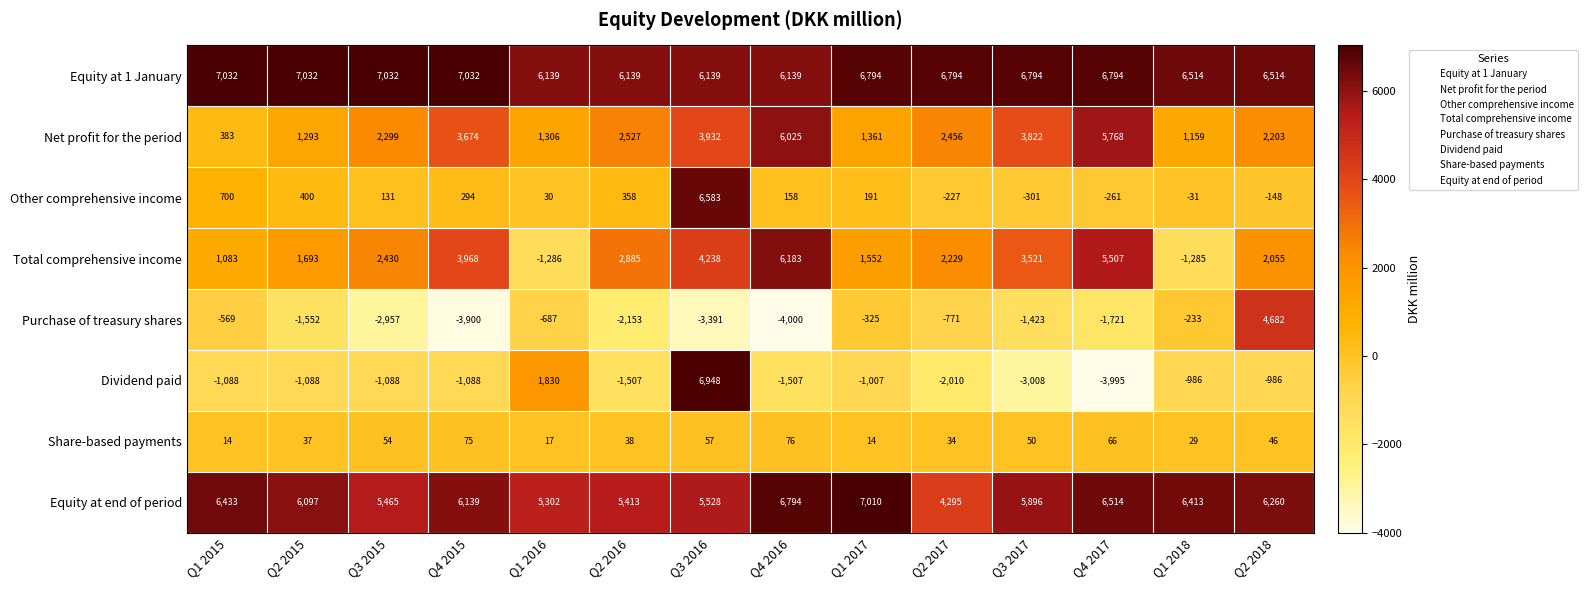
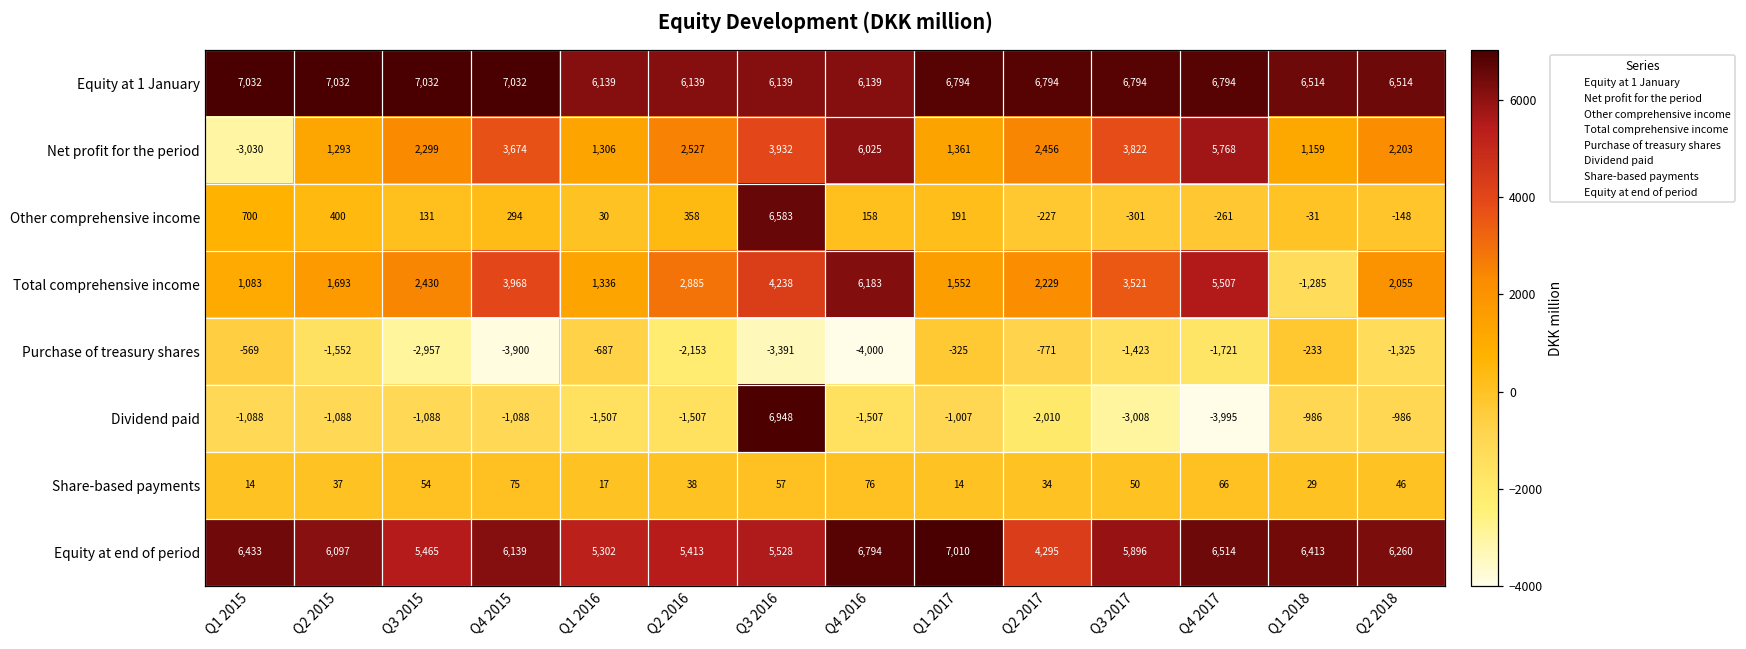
  {
    "Equity at 1 January": {
      "Q1 2015": "7,032",
      "Q2 2015": "7,032",
      "Q3 2015": "7,032",
      "Q4 2015": "7,032",
      "Q1 2016": "6,139",
      "Q2 2016": "6,139",
      "Q3 2016": "6,139",
      "Q4 2016": "6,139",
      "Q1 2017": "6,794",
      "Q2 2017": "6,794",
      "Q3 2017": "6,794",
      "Q4 2017": "6,794",
      "Q1 2018": "6,514",
      "Q2 2018": "6,514"
    },
    "Net profit for the period": {
-     "Q1 2015": "383",
+     "Q1 2015": "-3,030",
      "Q2 2015": "1,293",
      "Q3 2015": "2,299",
      "Q4 2015": "3,674",
      "Q1 2016": "1,306",
      "Q2 2016": "2,527",
      "Q3 2016": "3,932",
      "Q4 2016": "6,025",
      "Q1 2017": "1,361",
      "Q2 2017": "2,456",
      "Q3 2017": "3,822",
      "Q4 2017": "5,768",
      "Q1 2018": "1,159",
      "Q2 2018": "2,203"
    },
    "Other comprehensive income": {
      "Q1 2015": "700",
      "Q2 2015": "400",
      "Q3 2015": "131",
      "Q4 2015": "294",
      "Q1 2016": "30",
      "Q2 2016": "358",
      "Q3 2016": "6,583",
      "Q4 2016": "158",
      "Q1 2017": "191",
      "Q2 2017": "-227",
      "Q3 2017": "-301",
      "Q4 2017": "-261",
      "Q1 2018": "-31",
      "Q2 2018": "-148"
    },
    "Total comprehensive income": {
      "Q1 2015": "1,083",
      "Q2 2015": "1,693",
      "Q3 2015": "2,430",
      "Q4 2015": "3,968",
-     "Q1 2016": "-1,286",
+     "Q1 2016": "1,336",
      "Q2 2016": "2,885",
      "Q3 2016": "4,238",
      "Q4 2016": "6,183",
      "Q1 2017": "1,552",
      "Q2 2017": "2,229",
      "Q3 2017": "3,521",
      "Q4 2017": "5,507",
      "Q1 2018": "-1,285",
      "Q2 2018": "2,055"
    },
    "Purchase of treasury shares": {
      "Q1 2015": "-569",
      "Q2 2015": "-1,552",
      "Q3 2015": "-2,957",
      "Q4 2015": "-3,900",
      "Q1 2016": "-687",
      "Q2 2016": "-2,153",
      "Q3 2016": "-3,391",
      "Q4 2016": "-4,000",
      "Q1 2017": "-325",
      "Q2 2017": "-771",
      "Q3 2017": "-1,423",
      "Q4 2017": "-1,721",
      "Q1 2018": "-233",
-     "Q2 2018": "4,682"
+     "Q2 2018": "-1,325"
    },
    "Dividend paid": {
      "Q1 2015": "-1,088",
      "Q2 2015": "-1,088",
      "Q3 2015": "-1,088",
      "Q4 2015": "-1,088",
-     "Q1 2016": "1,830",
+     "Q1 2016": "-1,507",
      "Q2 2016": "-1,507",
      "Q3 2016": "6,948",
      "Q4 2016": "-1,507",
      "Q1 2017": "-1,007",
      "Q2 2017": "-2,010",
      "Q3 2017": "-3,008",
      "Q4 2017": "-3,995",
      "Q1 2018": "-986",
      "Q2 2018": "-986"
    },
    "Share-based payments": {
      "Q1 2015": "14",
      "Q2 2015": "37",
      "Q3 2015": "54",
      "Q4 2015": "75",
      "Q1 2016": "17",
      "Q2 2016": "38",
      "Q3 2016": "57",
      "Q4 2016": "76",
      "Q1 2017": "14",
      "Q2 2017": "34",
      "Q3 2017": "50",
      "Q4 2017": "66",
      "Q1 2018": "29",
      "Q2 2018": "46"
    },
    "Equity at end of period": {
      "Q1 2015": "6,433",
      "Q2 2015": "6,097",
      "Q3 2015": "5,465",
      "Q4 2015": "6,139",
      "Q1 2016": "5,302",
      "Q2 2016": "5,413",
      "Q3 2016": "5,528",
      "Q4 2016": "6,794",
      "Q1 2017": "7,010",
      "Q2 2017": "4,295",
      "Q3 2017": "5,896",
      "Q4 2017": "6,514",
      "Q1 2018": "6,413",
      "Q2 2018": "6,260"
    }
  }
